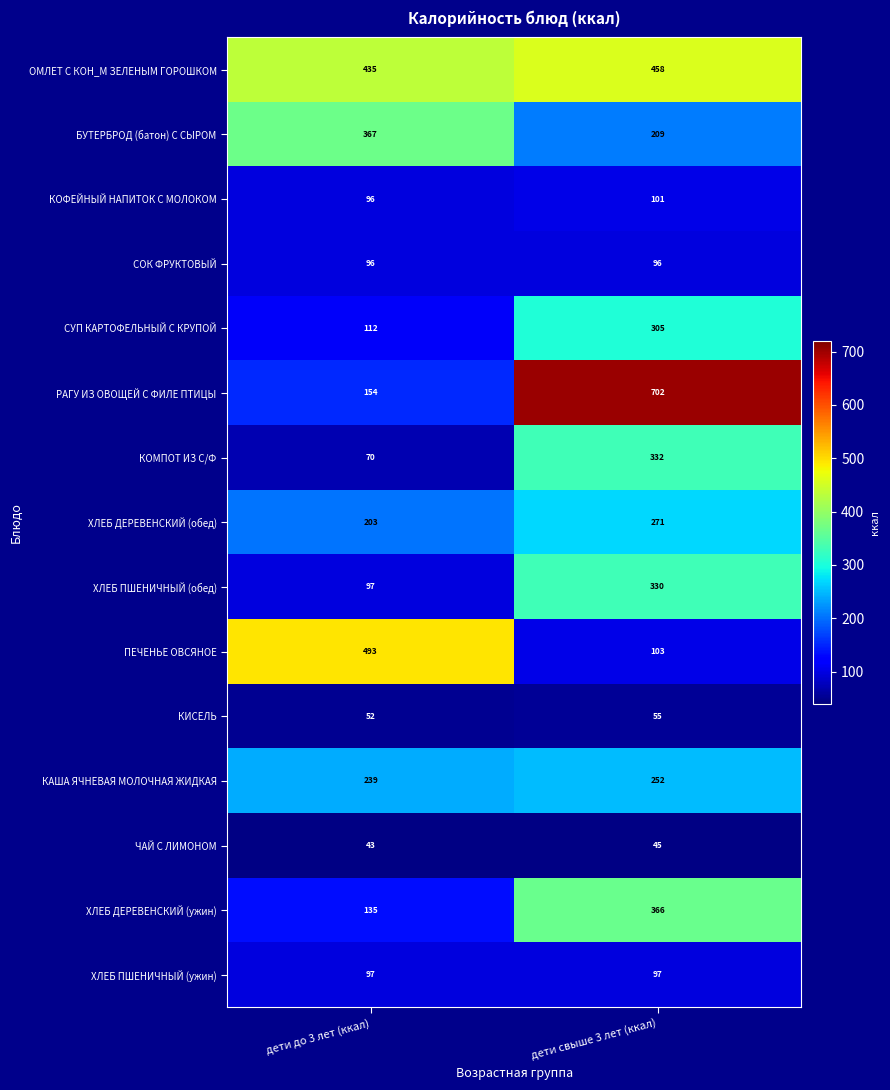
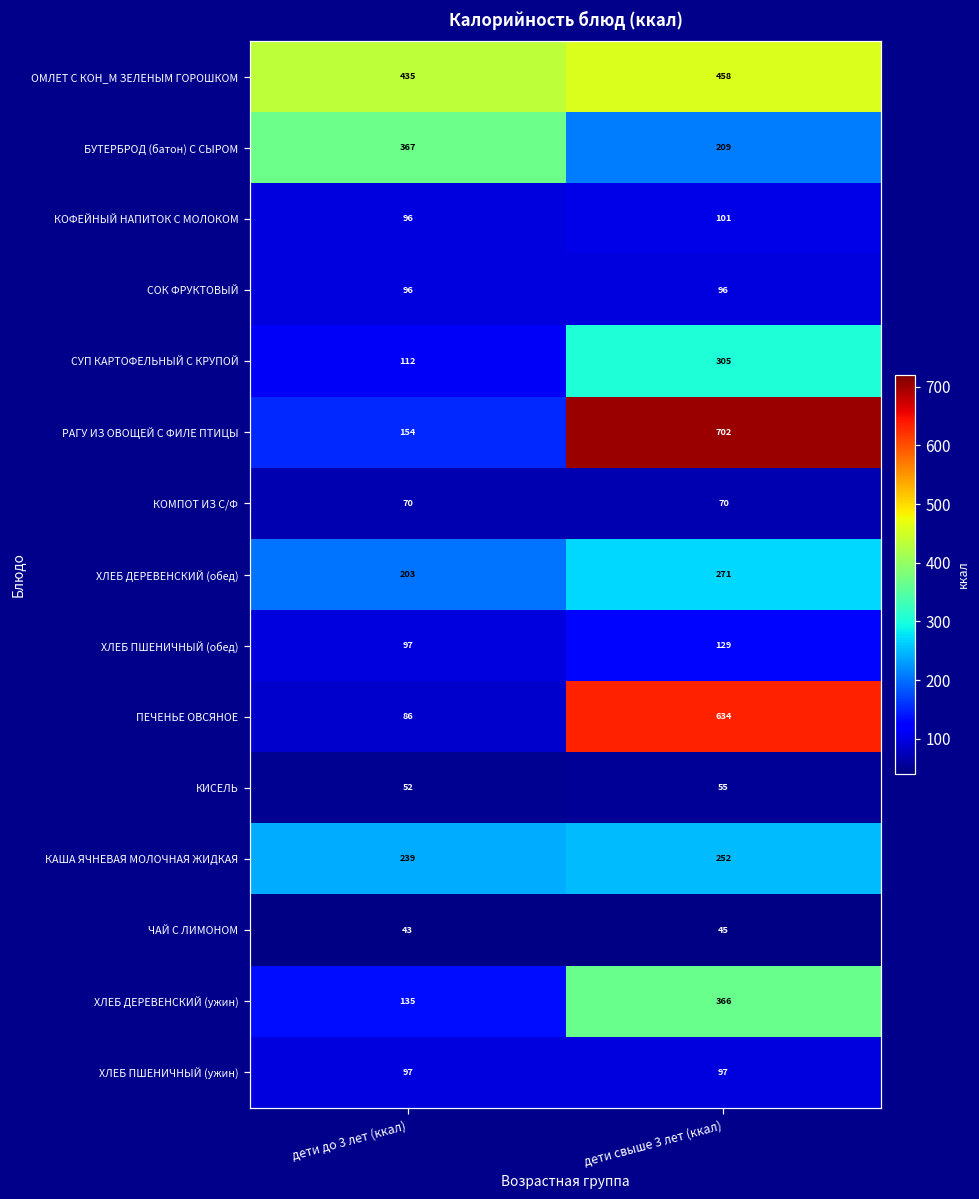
  {
    "ОМЛЕТ С КОН_М ЗЕЛЕНЫМ ГОРОШКОМ": {
      "дети до 3 лет (ккал)": 435,
      "дети свыше 3 лет (ккал)": 458
    },
    "БУТЕРБРОД (батон) С СЫРОМ": {
      "дети до 3 лет (ккал)": 367,
      "дети свыше 3 лет (ккал)": 209
    },
    "КОФЕЙНЫЙ НАПИТОК С МОЛОКОМ": {
      "дети до 3 лет (ккал)": 96,
      "дети свыше 3 лет (ккал)": 101
    },
    "СОК ФРУКТОВЫЙ": {
      "дети до 3 лет (ккал)": 96,
      "дети свыше 3 лет (ккал)": 96
    },
    "СУП КАРТОФЕЛЬНЫЙ С КРУПОЙ": {
      "дети до 3 лет (ккал)": 112,
      "дети свыше 3 лет (ккал)": 305
    },
    "РАГУ ИЗ ОВОЩЕЙ С ФИЛЕ ПТИЦЫ": {
      "дети до 3 лет (ккал)": 154,
      "дети свыше 3 лет (ккал)": 702
    },
    "КОМПОТ ИЗ С/Ф": {
      "дети до 3 лет (ккал)": 70,
-     "дети свыше 3 лет (ккал)": 332
+     "дети свыше 3 лет (ккал)": 70
    },
    "ХЛЕБ ДЕРЕВЕНСКИЙ (обед)": {
      "дети до 3 лет (ккал)": 203,
      "дети свыше 3 лет (ккал)": 271
    },
    "ХЛЕБ ПШЕНИЧНЫЙ (обед)": {
      "дети до 3 лет (ккал)": 97,
-     "дети свыше 3 лет (ккал)": 330
+     "дети свыше 3 лет (ккал)": 129
    },
    "ПЕЧЕНЬЕ ОВСЯНОЕ": {
-     "дети до 3 лет (ккал)": 493,
-     "дети свыше 3 лет (ккал)": 103
+     "дети до 3 лет (ккал)": 86,
+     "дети свыше 3 лет (ккал)": 634
    },
    "КИСЕЛЬ": {
      "дети до 3 лет (ккал)": 52,
      "дети свыше 3 лет (ккал)": 55
    },
    "КАША ЯЧНЕВАЯ МОЛОЧНАЯ ЖИДКАЯ": {
      "дети до 3 лет (ккал)": 239,
      "дети свыше 3 лет (ккал)": 252
    },
    "ЧАЙ С ЛИМОНОМ": {
      "дети до 3 лет (ккал)": 43,
      "дети свыше 3 лет (ккал)": 45
    },
    "ХЛЕБ ДЕРЕВЕНСКИЙ (ужин)": {
      "дети до 3 лет (ккал)": 135,
      "дети свыше 3 лет (ккал)": 366
    },
    "ХЛЕБ ПШЕНИЧНЫЙ (ужин)": {
      "дети до 3 лет (ккал)": 97,
      "дети свыше 3 лет (ккал)": 97
    }
  }
